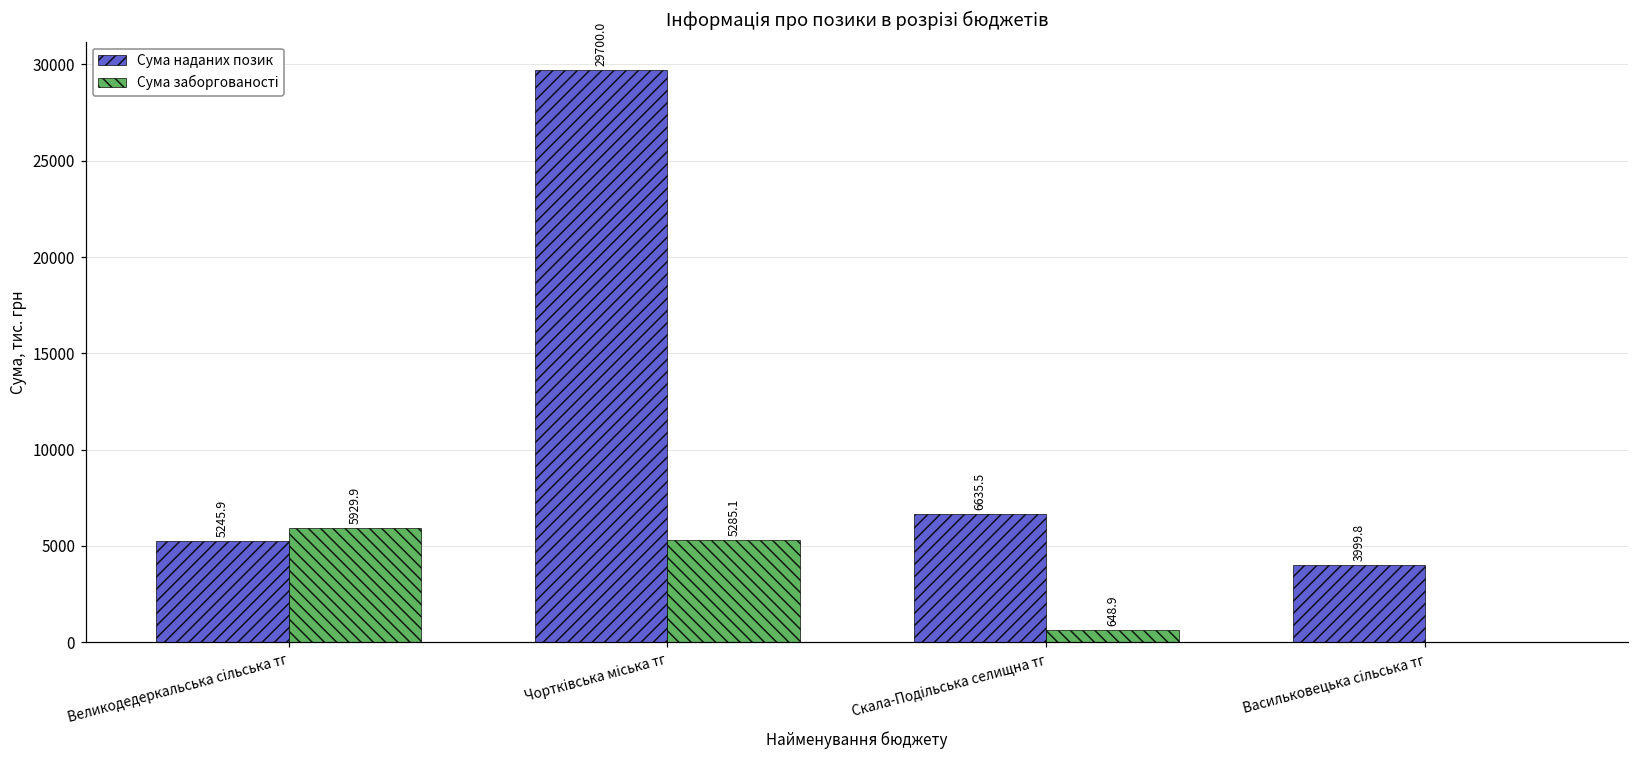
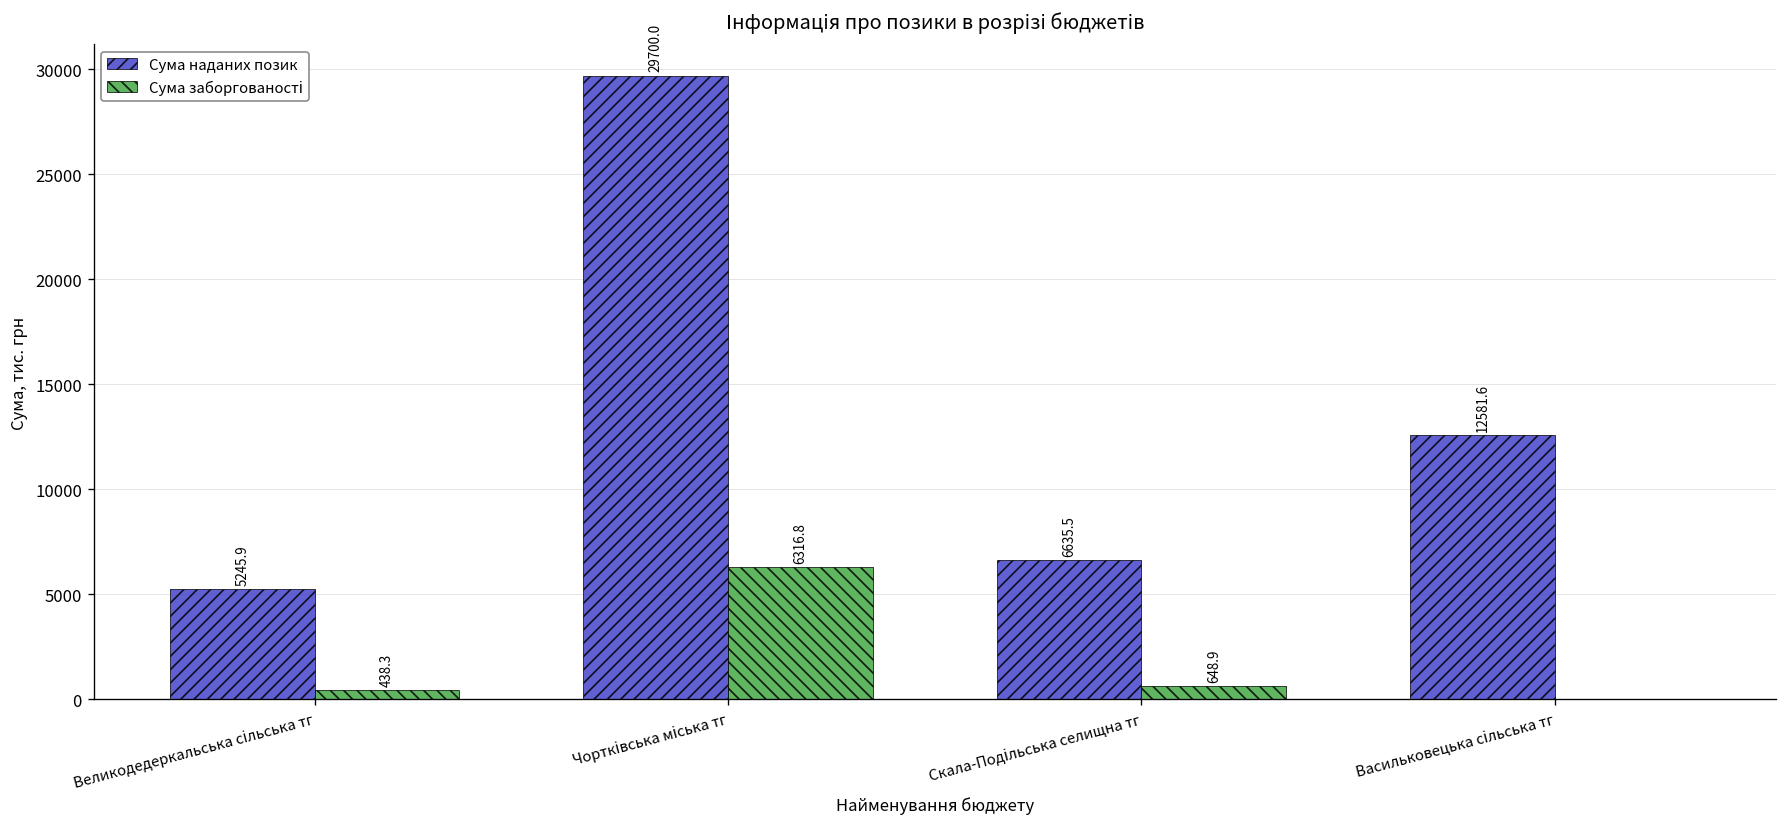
  {
    "Сума наданих позик": {
      "Великодедеркальська сільська тг": 5245.9,
      "Чортківська міська тг": 29700.0,
      "Скала-Подільська селищна тг": 6635.5,
-     "Васильковецька сільська тг": 3999.8
+     "Васильковецька сільська тг": 12581.6
    },
    "Сума заборгованості": {
-     "Великодедеркальська сільська тг": 5929.9,
-     "Чортківська міська тг": 5285.1,
+     "Великодедеркальська сільська тг": 438.3,
+     "Чортківська міська тг": 6316.8,
      "Скала-Подільська селищна тг": 648.9
    }
  }
